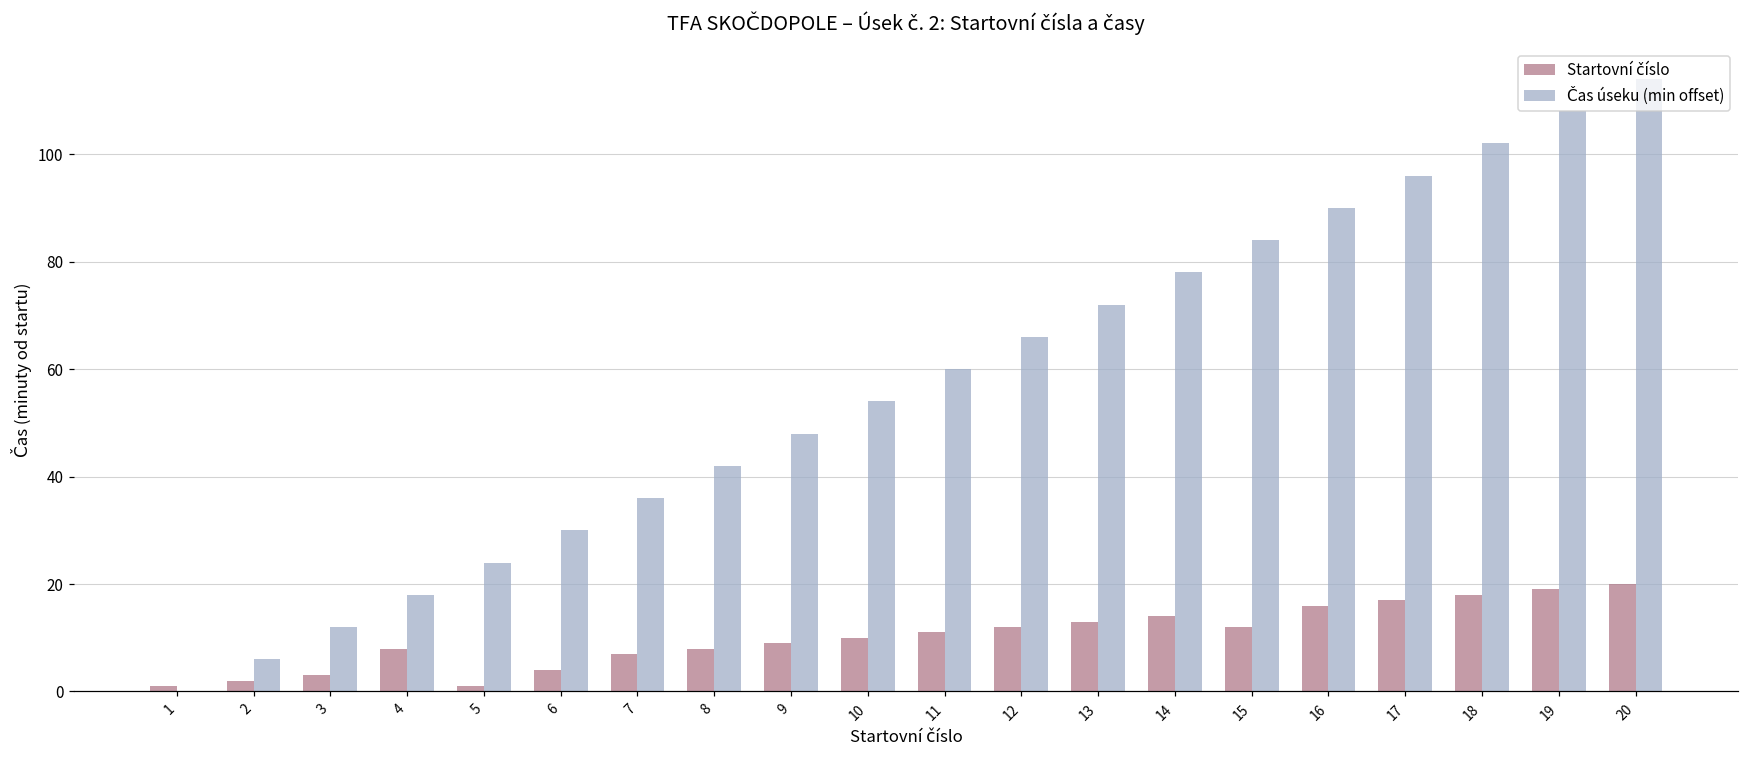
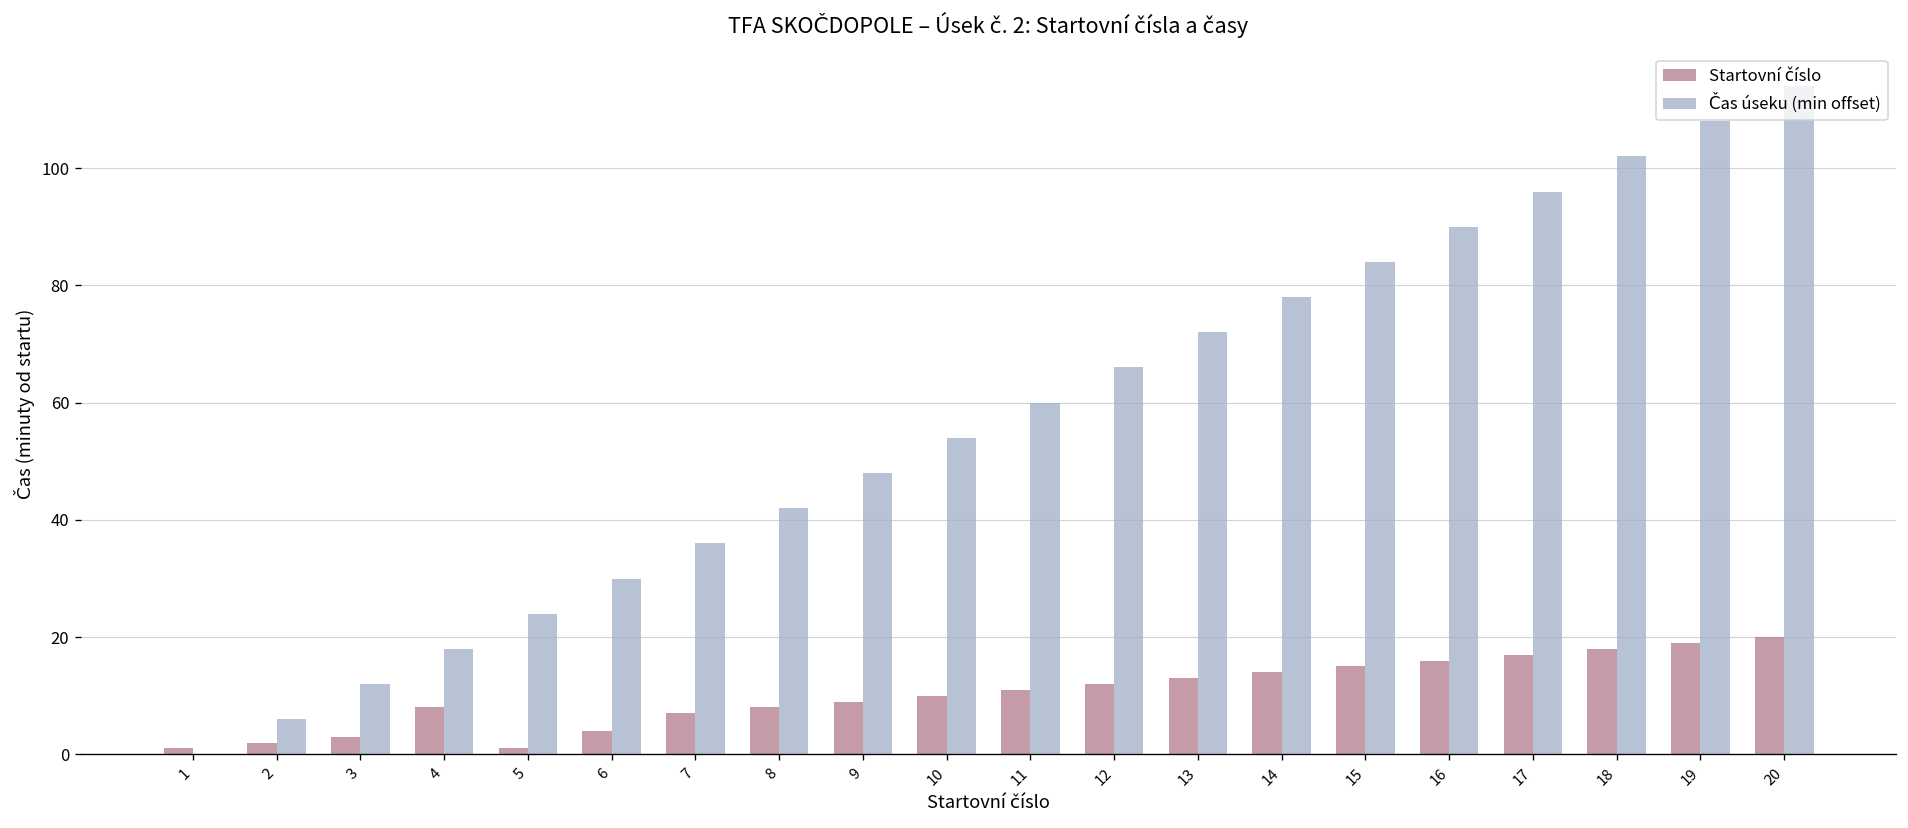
  {
    "Startovní číslo": {
      "1": 1,
      "2": 2,
      "3": 3,
      "4": 8,
      "5": 1,
      "6": 4,
      "7": 7,
      "8": 8,
      "9": 9,
      "10": 10,
      "11": 11,
      "12": 12,
      "13": 13,
      "14": 14,
-     "15": 12,
+     "15": 15,
      "16": 16,
      "17": 17,
      "18": 18,
      "19": 19,
      "20": 20
    },
    "Čas úseku (min offset)": {
      "1": 0,
      "2": 6,
      "3": 12,
      "4": 18,
      "5": 24,
      "6": 30,
      "7": 36,
      "8": 42,
      "9": 48,
      "10": 54,
      "11": 60,
      "12": 66,
      "13": 72,
      "14": 78,
      "15": 84,
      "16": 90,
      "17": 96,
      "18": 102,
      "19": 108
    }
  }
